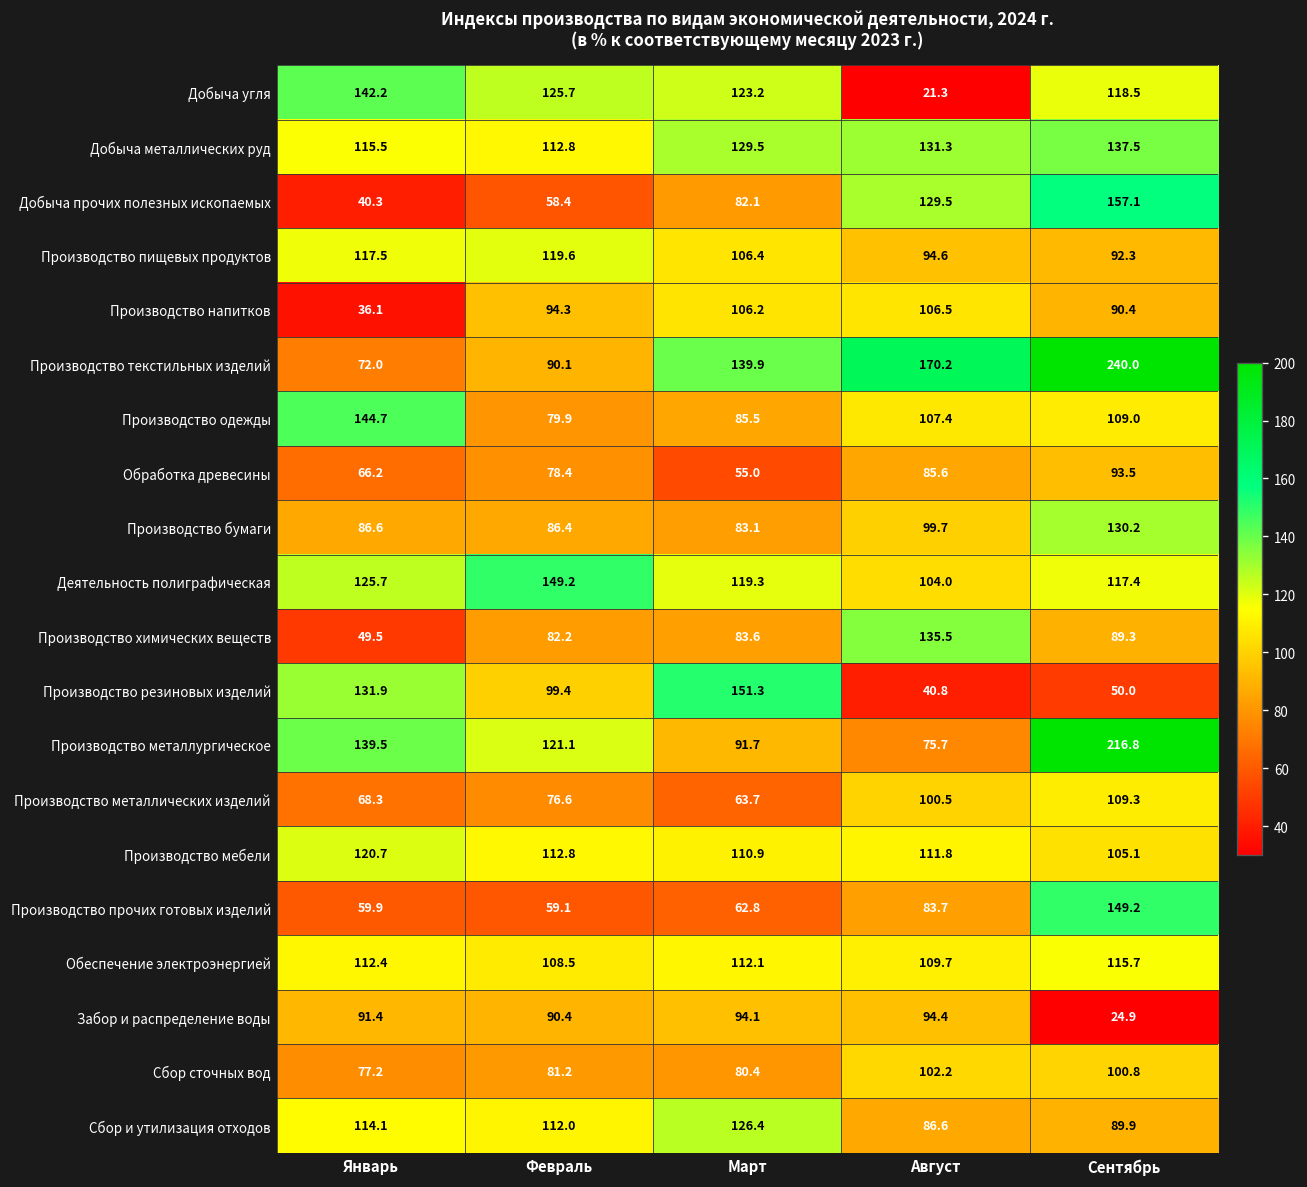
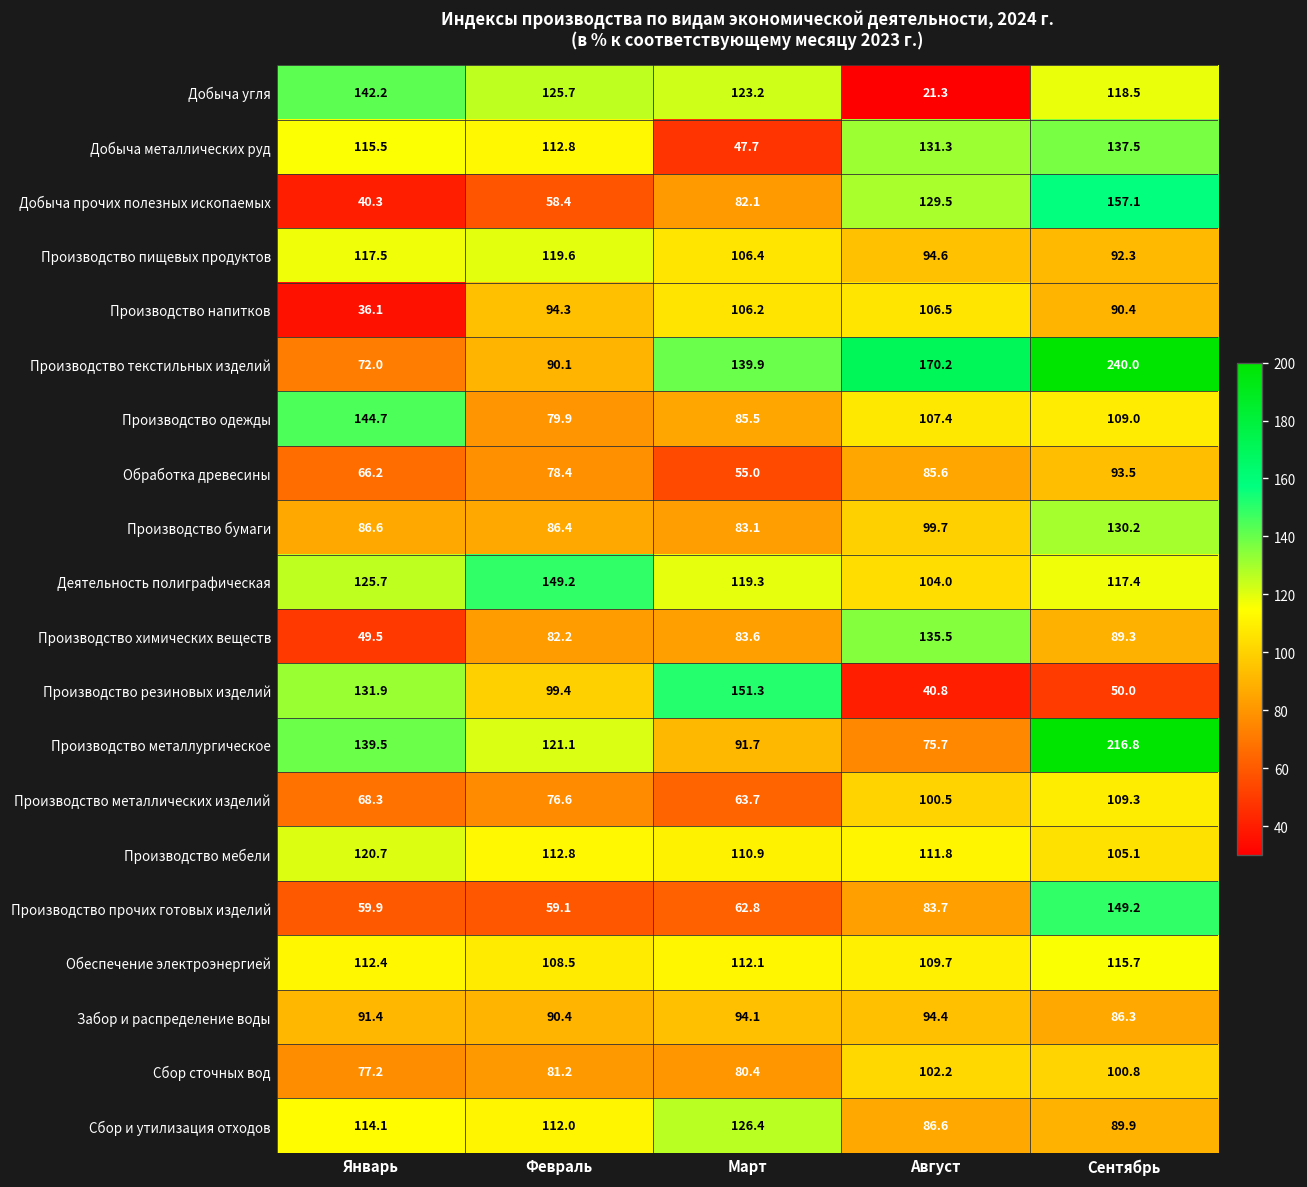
  {
    "Добыча угля": {
      "Январь": 142.2,
      "Февраль": 125.7,
      "Март": 123.2,
      "Август": 21.3,
      "Сентябрь": 118.5
    },
    "Добыча металлических руд": {
      "Январь": 115.5,
      "Февраль": 112.8,
-     "Март": 129.5,
+     "Март": 47.7,
      "Август": 131.3,
      "Сентябрь": 137.5
    },
    "Добыча прочих полезных ископаемых": {
      "Январь": 40.3,
      "Февраль": 58.4,
      "Март": 82.1,
      "Август": 129.5,
      "Сентябрь": 157.1
    },
    "Производство пищевых продуктов": {
      "Январь": 117.5,
      "Февраль": 119.6,
      "Март": 106.4,
      "Август": 94.6,
      "Сентябрь": 92.3
    },
    "Производство напитков": {
      "Январь": 36.1,
      "Февраль": 94.3,
      "Март": 106.2,
      "Август": 106.5,
      "Сентябрь": 90.4
    },
    "Производство текстильных изделий": {
      "Январь": 72.0,
      "Февраль": 90.1,
      "Март": 139.9,
      "Август": 170.2,
      "Сентябрь": 240.0
    },
    "Производство одежды": {
      "Январь": 144.7,
      "Февраль": 79.9,
      "Март": 85.5,
      "Август": 107.4,
      "Сентябрь": 109.0
    },
    "Обработка древесины": {
      "Январь": 66.2,
      "Февраль": 78.4,
      "Март": 55.0,
      "Август": 85.6,
      "Сентябрь": 93.5
    },
    "Производство бумаги": {
      "Январь": 86.6,
      "Февраль": 86.4,
      "Март": 83.1,
      "Август": 99.7,
      "Сентябрь": 130.2
    },
    "Деятельность полиграфическая": {
      "Январь": 125.7,
      "Февраль": 149.2,
      "Март": 119.3,
      "Август": 104.0,
      "Сентябрь": 117.4
    },
    "Производство химических веществ": {
      "Январь": 49.5,
      "Февраль": 82.2,
      "Март": 83.6,
      "Август": 135.5,
      "Сентябрь": 89.3
    },
    "Производство резиновых изделий": {
      "Январь": 131.9,
      "Февраль": 99.4,
      "Март": 151.3,
      "Август": 40.8,
      "Сентябрь": 50.0
    },
    "Производство металлургическое": {
      "Январь": 139.5,
      "Февраль": 121.1,
      "Март": 91.7,
      "Август": 75.7,
      "Сентябрь": 216.8
    },
    "Производство металлических изделий": {
      "Январь": 68.3,
      "Февраль": 76.6,
      "Март": 63.7,
      "Август": 100.5,
      "Сентябрь": 109.3
    },
    "Производство мебели": {
      "Январь": 120.7,
      "Февраль": 112.8,
      "Март": 110.9,
      "Август": 111.8,
      "Сентябрь": 105.1
    },
    "Производство прочих готовых изделий": {
      "Январь": 59.9,
      "Февраль": 59.1,
      "Март": 62.8,
      "Август": 83.7,
      "Сентябрь": 149.2
    },
    "Обеспечение электроэнергией": {
      "Январь": 112.4,
      "Февраль": 108.5,
      "Март": 112.1,
      "Август": 109.7,
      "Сентябрь": 115.7
    },
    "Забор и распределение воды": {
      "Январь": 91.4,
      "Февраль": 90.4,
      "Март": 94.1,
      "Август": 94.4,
-     "Сентябрь": 24.9
+     "Сентябрь": 86.3
    },
    "Сбор сточных вод": {
      "Январь": 77.2,
      "Февраль": 81.2,
      "Март": 80.4,
      "Август": 102.2,
      "Сентябрь": 100.8
    },
    "Сбор и утилизация отходов": {
      "Январь": 114.1,
      "Февраль": 112.0,
      "Март": 126.4,
      "Август": 86.6,
      "Сентябрь": 89.9
    }
  }
